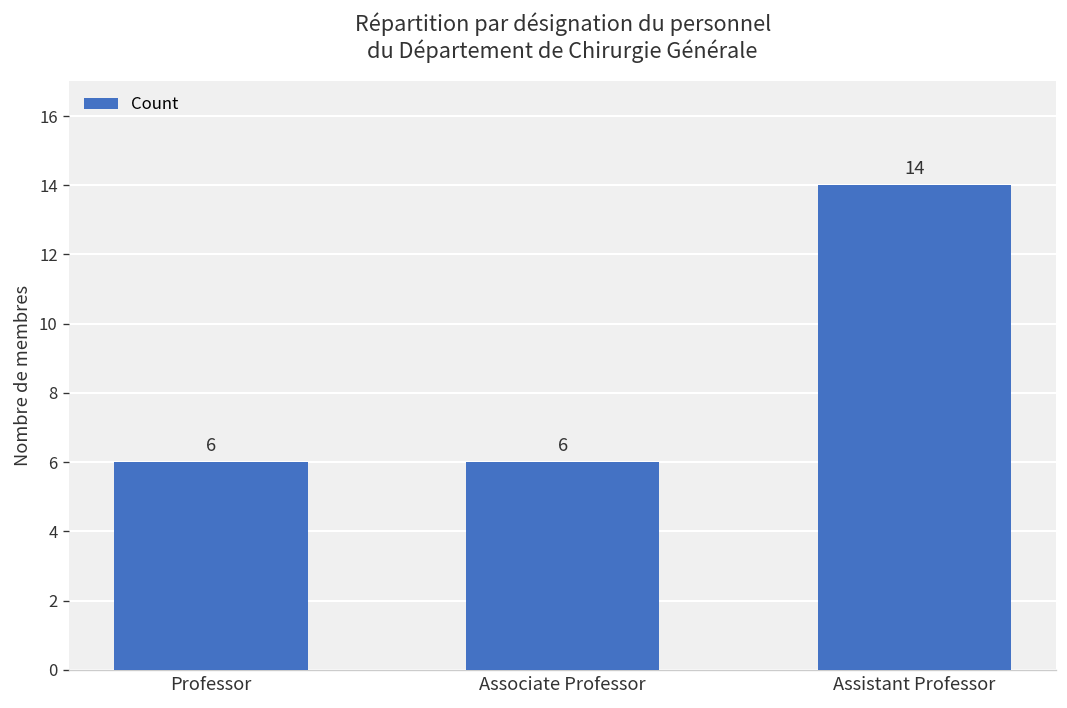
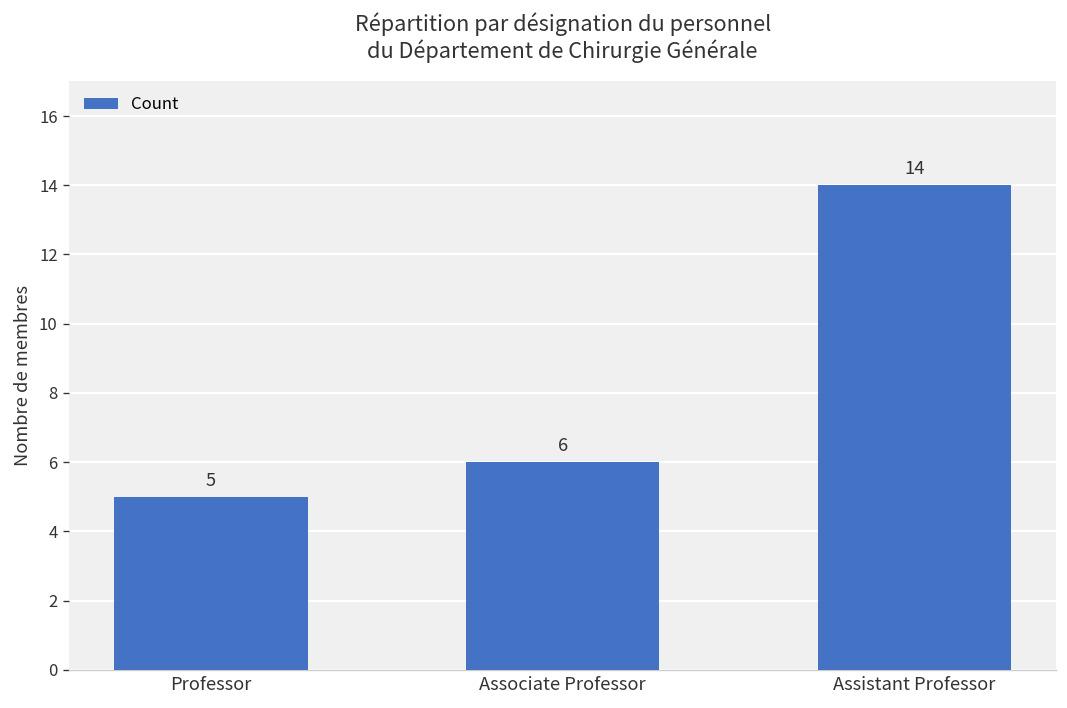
  {
-   "Professor": 6,
+   "Professor": 5,
    "Associate Professor": 6,
    "Assistant Professor": 14
  }
